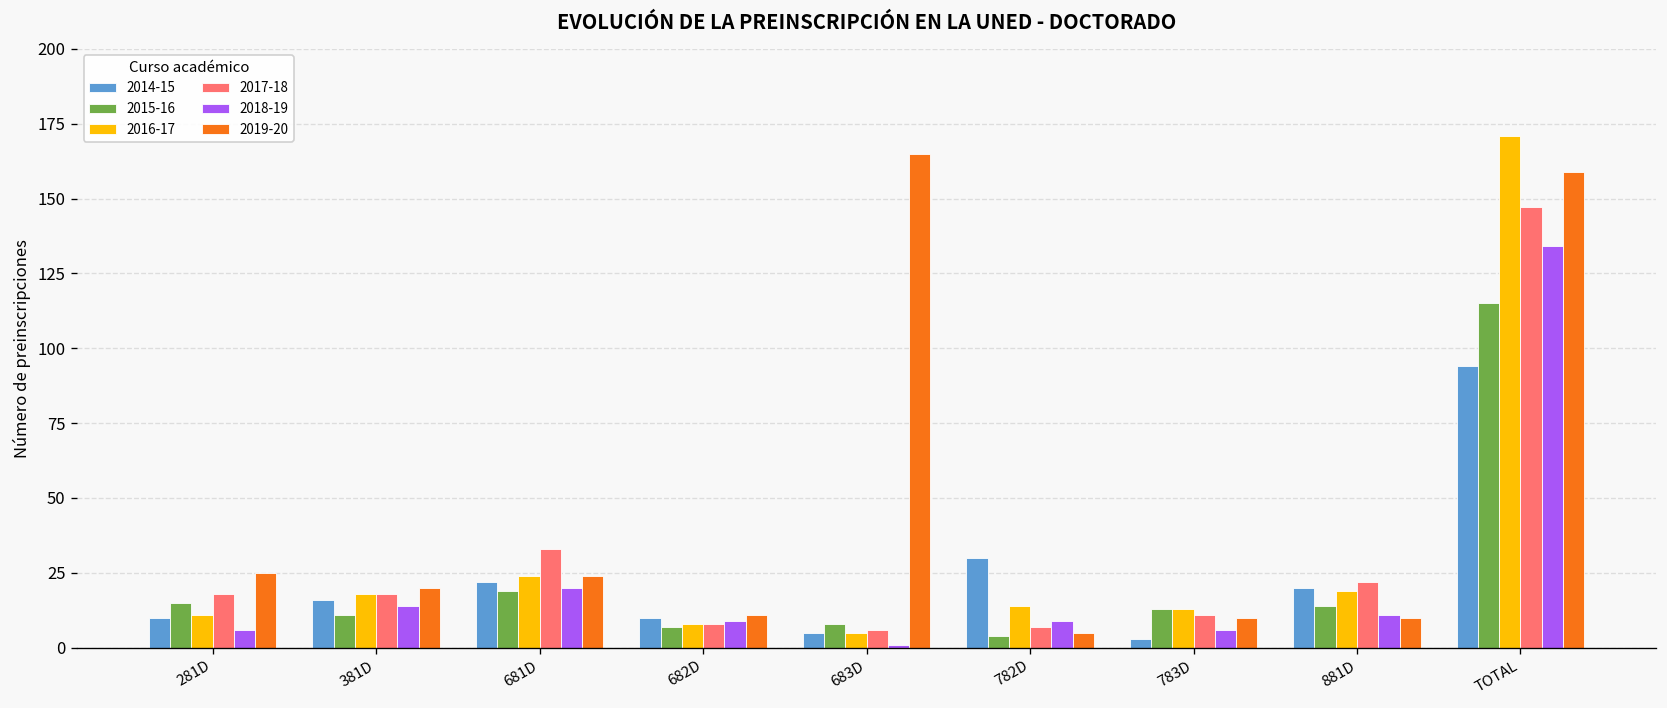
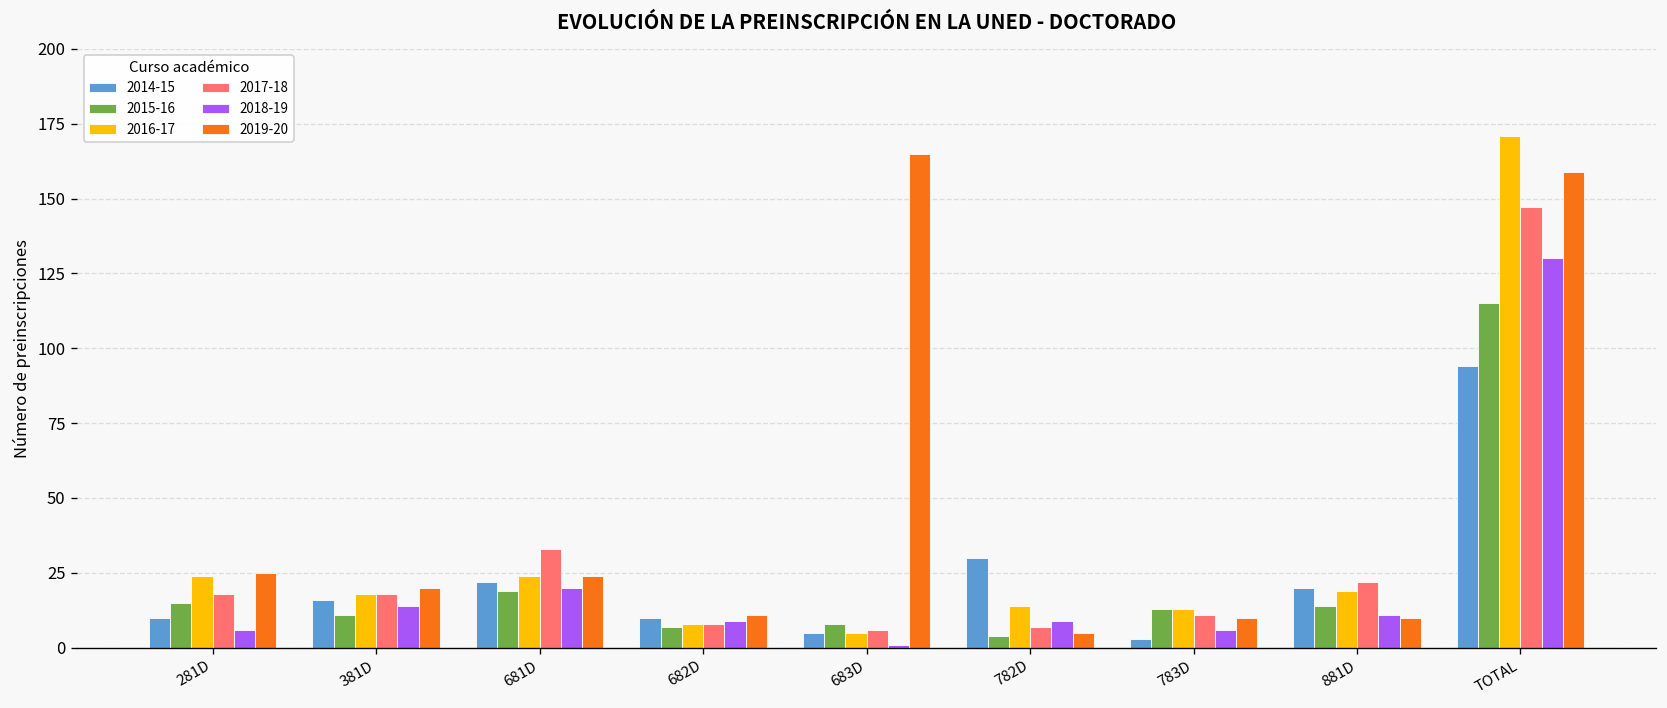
  {
    "2014-15": {
      "281D": 10,
      "381D": 16,
      "681D": 22,
      "682D": 10,
      "683D": 5,
      "782D": 30,
      "783D": 3,
      "881D": 20,
      "TOTAL": 94
    },
    "2015-16": {
      "281D": 15,
      "381D": 11,
      "681D": 19,
      "682D": 7,
      "683D": 8,
      "782D": 4,
      "783D": 13,
      "881D": 14,
      "TOTAL": 115
    },
    "2016-17": {
-     "281D": 11,
+     "281D": 24,
      "381D": 18,
      "681D": 24,
      "682D": 8,
      "683D": 5,
      "782D": 14,
      "783D": 13,
      "881D": 19,
      "TOTAL": 171
    },
    "2017-18": {
      "281D": 18,
      "381D": 18,
      "681D": 33,
      "682D": 8,
      "683D": 6,
      "782D": 7,
      "783D": 11,
      "881D": 22,
      "TOTAL": 147
    },
    "2018-19": {
      "281D": 6,
      "381D": 14,
      "681D": 20,
      "682D": 9,
      "782D": 9,
      "783D": 6,
      "881D": 11,
-     "TOTAL": 134
+     "TOTAL": 130
    },
    "2019-20": {
      "281D": 25,
      "381D": 20,
      "681D": 24,
      "682D": 11,
      "683D": 165,
      "782D": 5,
      "783D": 10,
      "881D": 10,
      "TOTAL": 159
    }
  }
